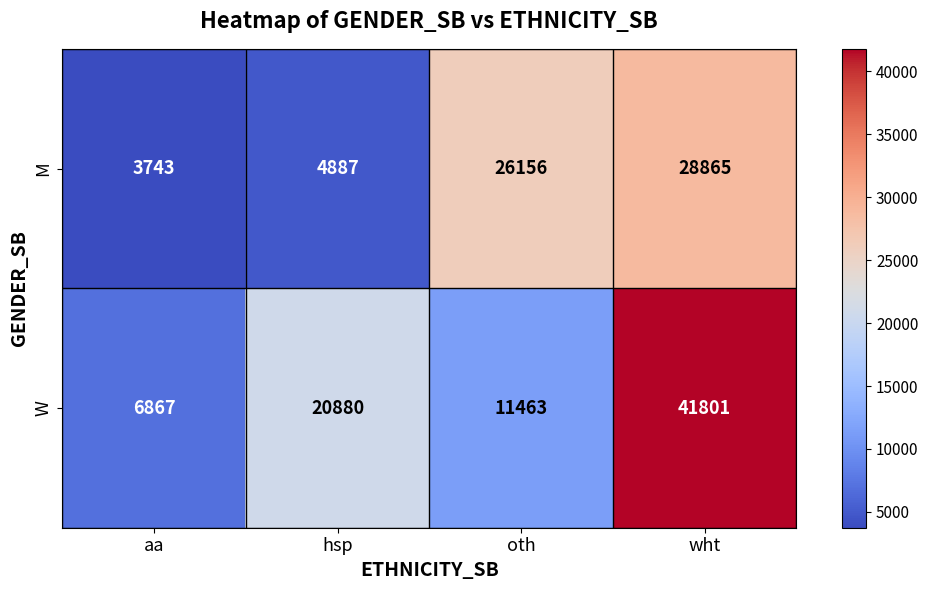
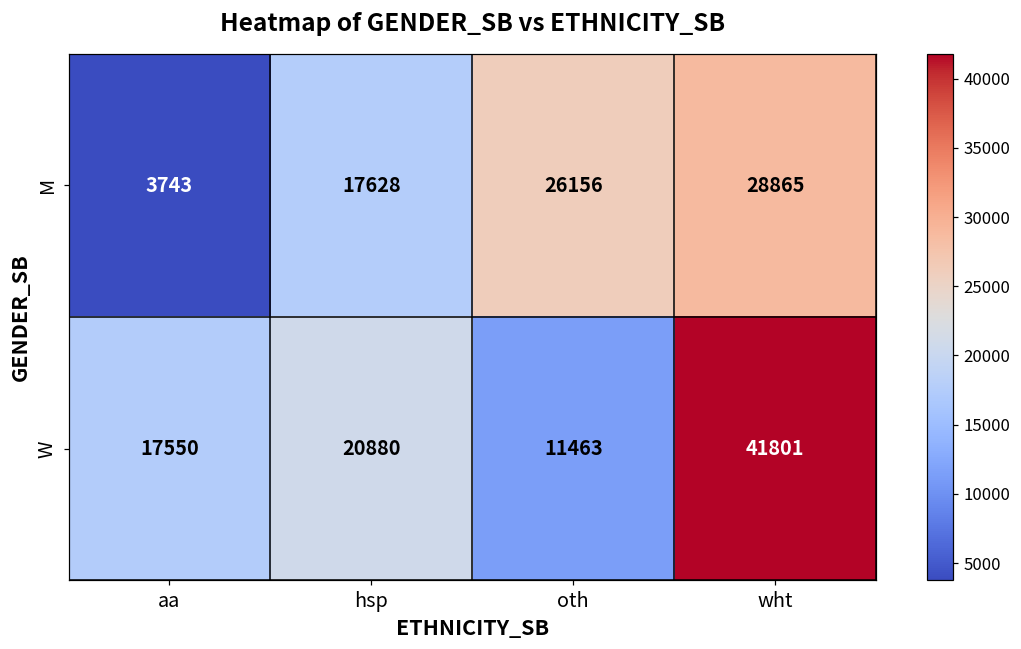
  {
    "M": {
      "aa": 3743,
-     "hsp": 4887,
+     "hsp": 17628,
      "oth": 26156,
      "wht": 28865
    },
    "W": {
-     "aa": 6867,
+     "aa": 17550,
      "hsp": 20880,
      "oth": 11463,
      "wht": 41801
    }
  }
